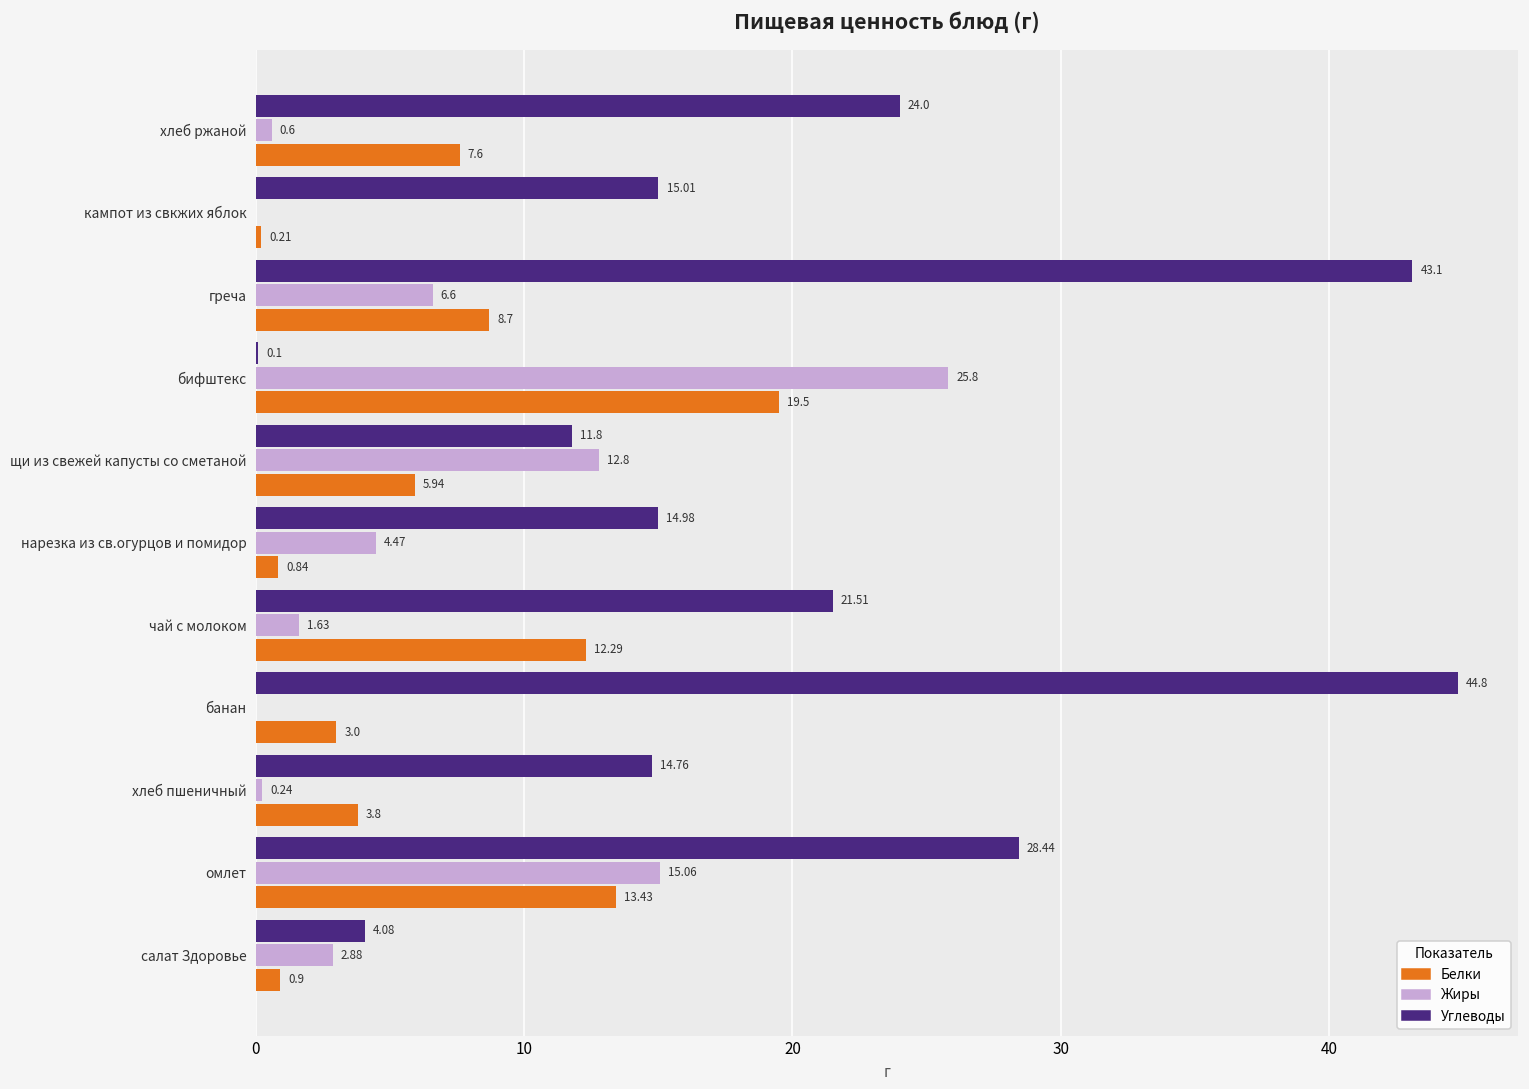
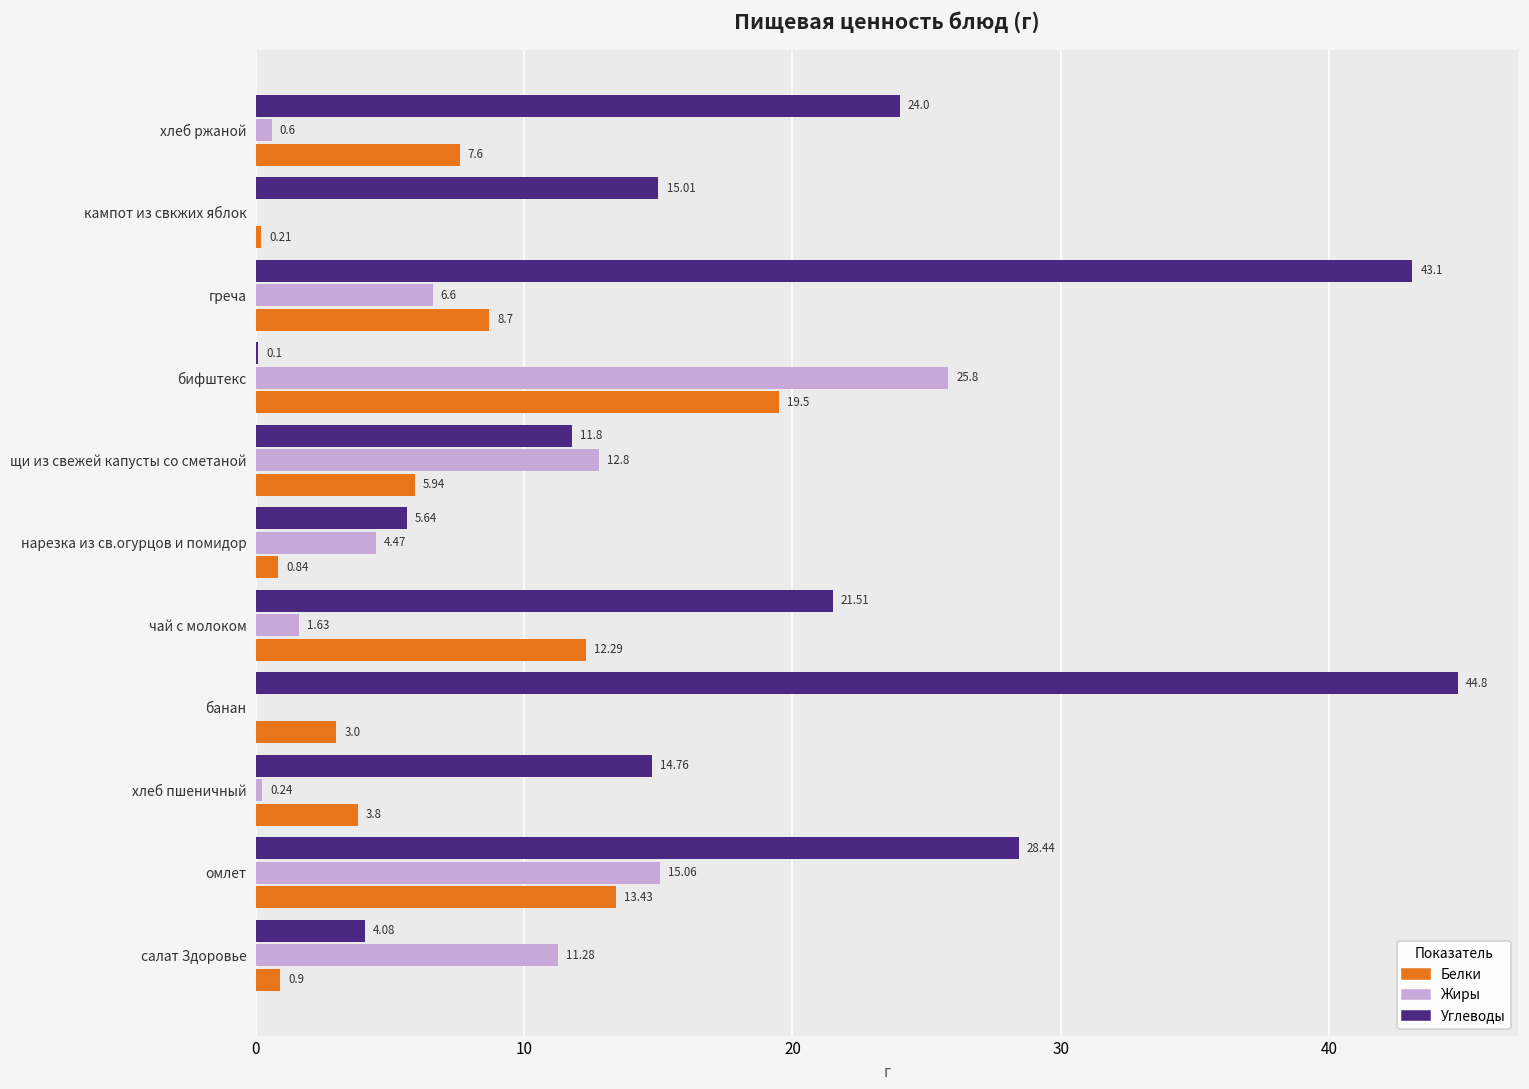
  {
    "Белки": {
      "хлеб ржаной": 7.6,
      "кампот из свкжих яблок": 0.21,
      "греча": 8.7,
      "бифштекс": 19.5,
      "щи из свежей капусты со сметаной": 5.94,
      "нарезка из св.огурцов и помидор": 0.84,
      "чай с молоком": 12.29,
      "банан": 3.0,
      "хлеб пшеничный": 3.8,
      "омлет": 13.43,
      "салат Здоровье": 0.9
    },
    "Жиры": {
      "хлеб ржаной": 0.6,
      "греча": 6.6,
      "бифштекс": 25.8,
      "щи из свежей капусты со сметаной": 12.8,
      "нарезка из св.огурцов и помидор": 4.47,
      "чай с молоком": 1.63,
      "хлеб пшеничный": 0.24,
      "омлет": 15.06,
-     "салат Здоровье": 2.88
+     "салат Здоровье": 11.28
    },
    "Углеводы": {
      "хлеб ржаной": 24.0,
      "кампот из свкжих яблок": 15.01,
      "греча": 43.1,
      "бифштекс": 0.1,
      "щи из свежей капусты со сметаной": 11.8,
-     "нарезка из св.огурцов и помидор": 14.98,
+     "нарезка из св.огурцов и помидор": 5.64,
      "чай с молоком": 21.51,
      "банан": 44.8,
      "хлеб пшеничный": 14.76,
      "омлет": 28.44,
      "салат Здоровье": 4.08
    }
  }
